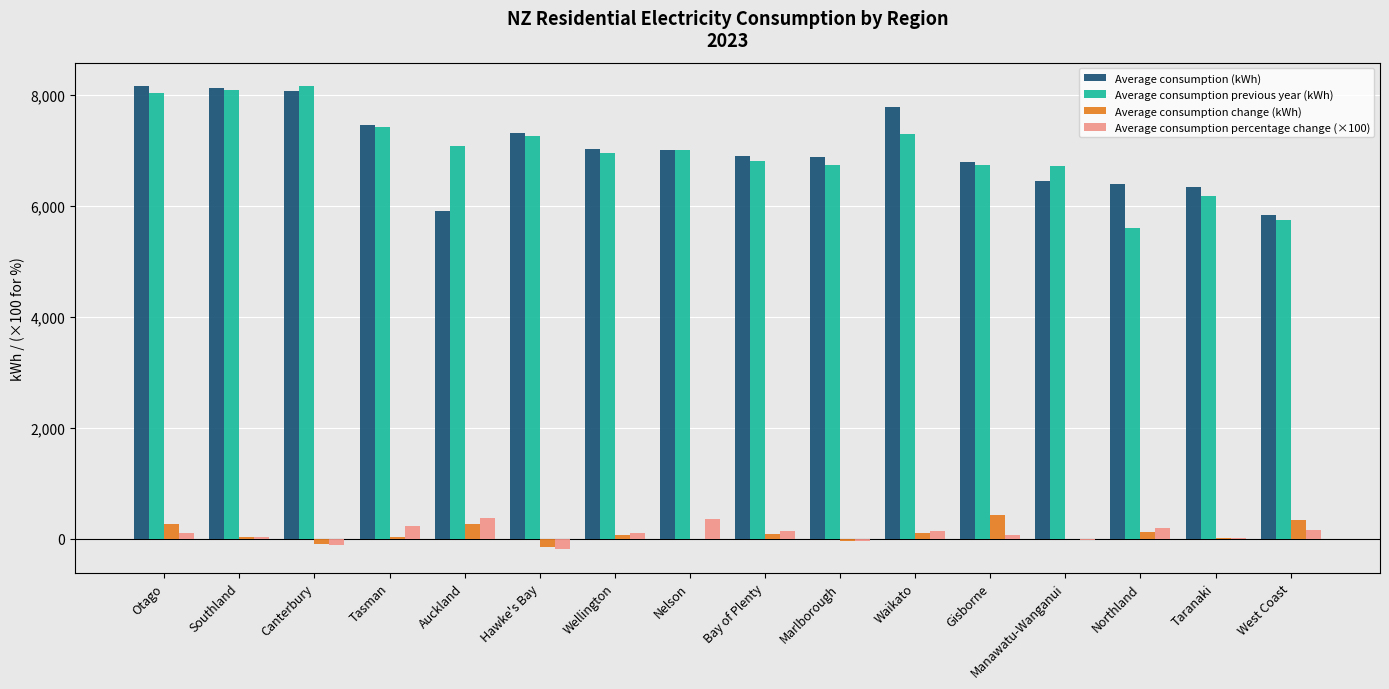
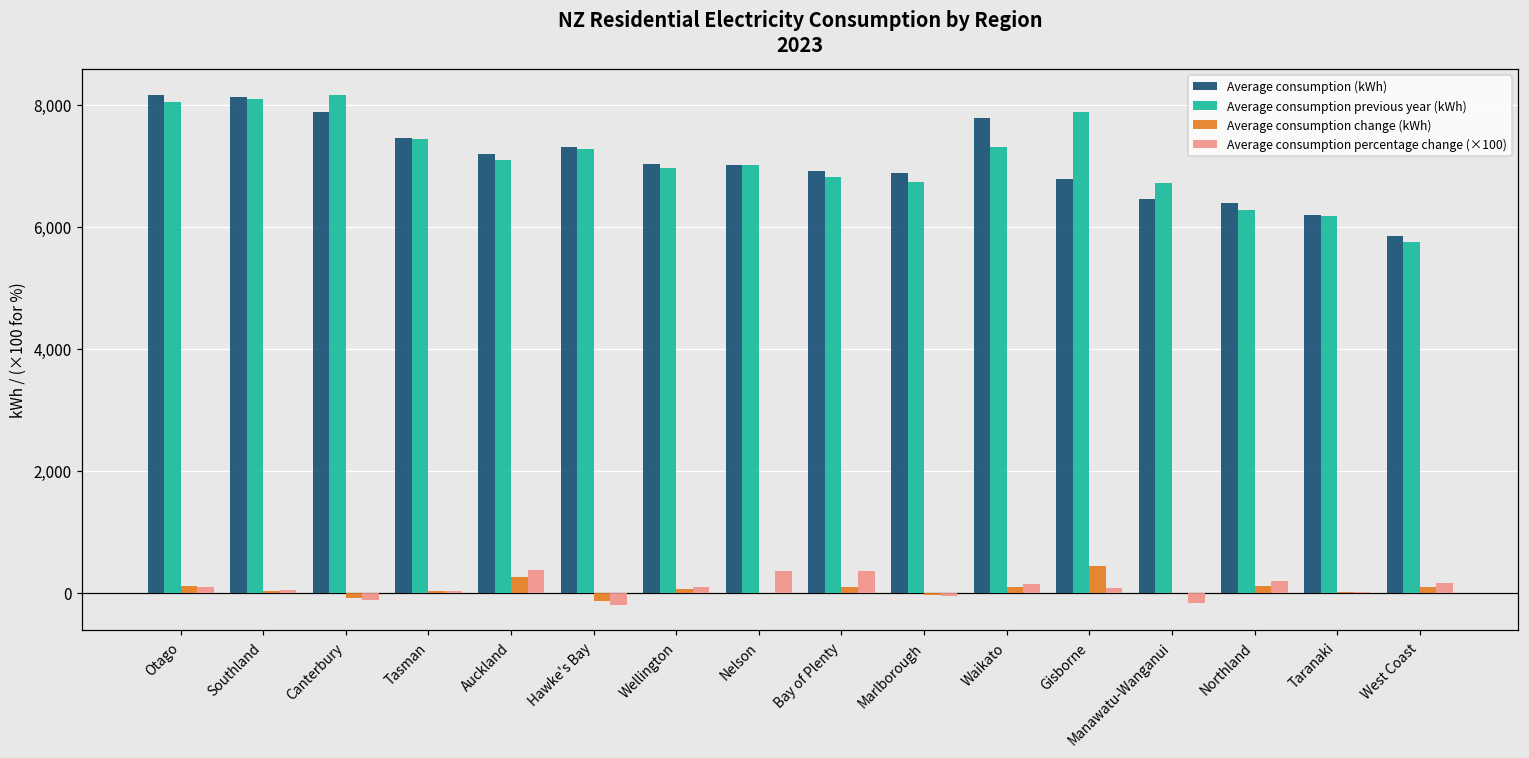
  {
    "Average consumption (kWh)": {
      "Otago": "8,200",
      "Southland": "8,100",
-     "Canterbury": "8,100",
+     "Canterbury": "7,900",
      "Tasman": "7,500",
-     "Auckland": "5,900",
+     "Auckland": "7,200",
      "Hawke's Bay": "7,300",
      "Wellington": "7,000",
      "Nelson": "7,000",
      "Bay of Plenty": "6,900",
      "Marlborough": "6,900",
      "Waikato": "7,800",
      "Gisborne": "6,800",
      "Manawatu-Wanganui": "6,500",
      "Northland": "6,400",
-     "Taranaki": "6,300",
+     "Taranaki": "6,200",
      "West Coast": "5,800"
    },
    "Average consumption previous year (kWh)": {
      "Otago": "8,000",
      "Southland": "8,100",
      "Canterbury": "8,200",
      "Tasman": "7,400",
      "Auckland": "7,100",
      "Hawke's Bay": "7,300",
      "Wellington": "7,000",
      "Nelson": "7,000",
      "Bay of Plenty": "6,800",
      "Marlborough": "6,700",
      "Waikato": "7,300",
-     "Gisborne": "6,700",
+     "Gisborne": "7,900",
      "Manawatu-Wanganui": "6,700",
-     "Northland": "5,600",
+     "Northland": "6,300",
      "Taranaki": "6,200",
      "West Coast": "5,800"
    },
    "Average consumption change (kWh)": {
-     "Otago": "300",
+     "Otago": "100",
      "Canterbury": "-100",
      "Auckland": "300",
      "Hawke's Bay": "-100",
      "Wellington": "100",
      "Bay of Plenty": "100",
      "Waikato": "100",
      "Gisborne": "400",
      "Northland": "100",
-     "West Coast": "300"
+     "West Coast": "100"
    },
    "Average consumption percentage change (×100)": {
      "Otago": "100",
      "Canterbury": "-100",
-     "Tasman": "200",
+     "Tasman": "0",
      "Auckland": "400",
      "Hawke's Bay": "-200",
      "Wellington": "100",
      "Nelson": "400",
-     "Bay of Plenty": "100",
+     "Bay of Plenty": "400",
      "Waikato": "200",
      "Gisborne": "100",
-     "Manawatu-Wanganui": "0",
+     "Manawatu-Wanganui": "-200",
      "Northland": "200",
      "West Coast": "200"
    }
  }
